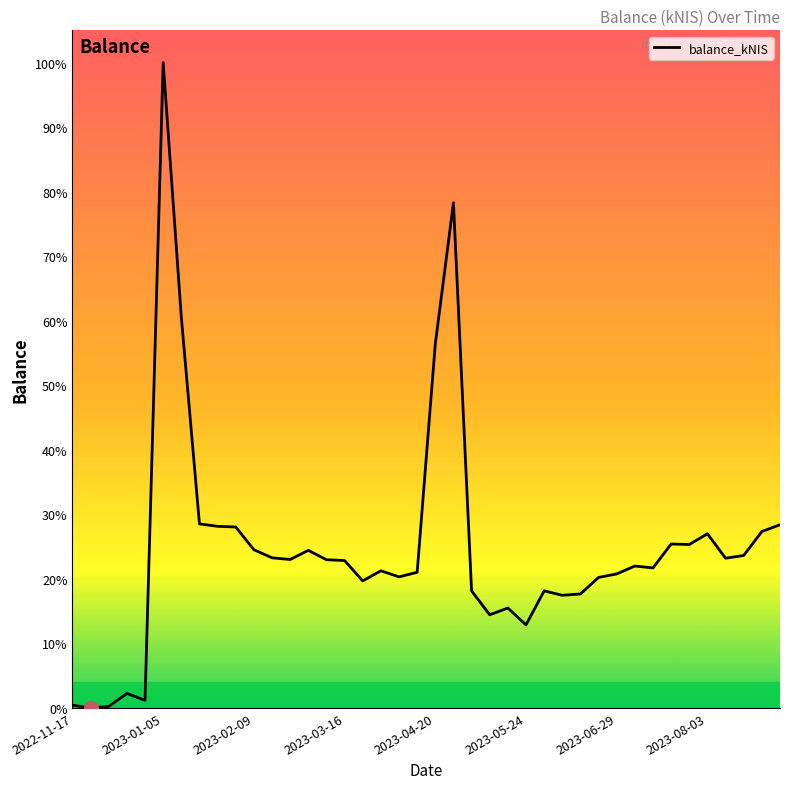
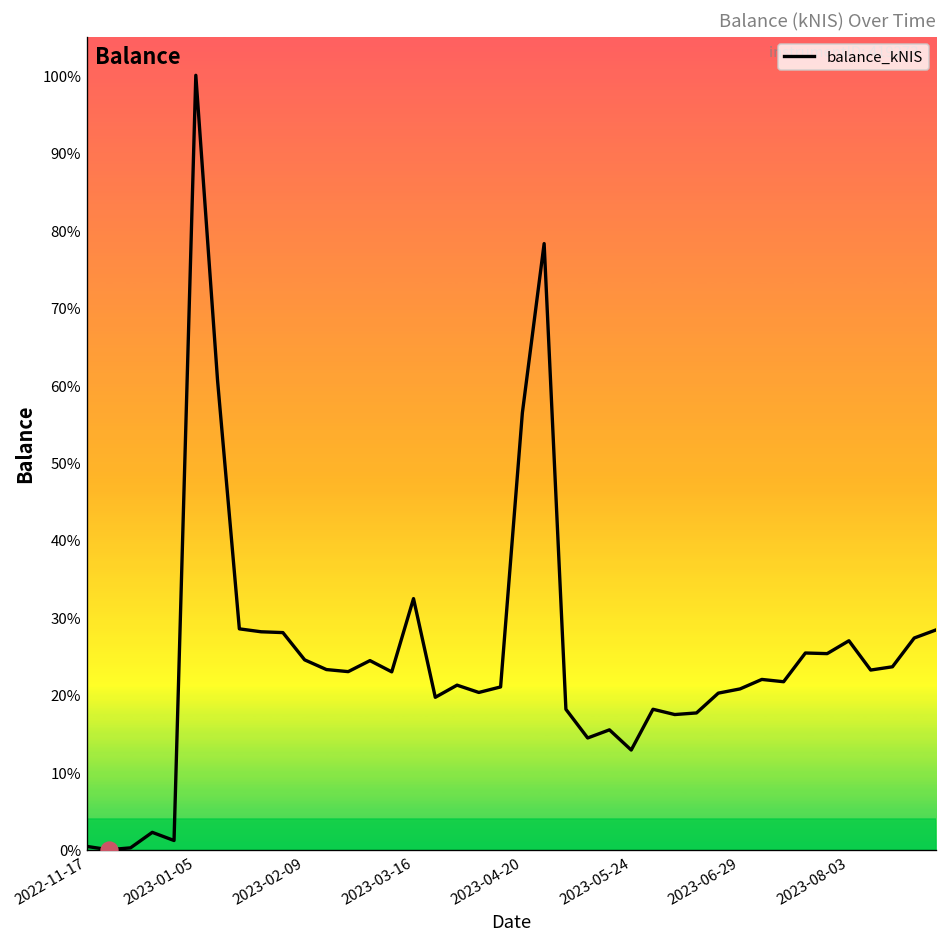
  {
    "balance_kNIS": {
      "2023-01-05": "100%",
      "2023-02-09": "25%",
-     "2023-03-16": "23%",
+     "2023-03-16": "32%",
      "2023-04-20": "56%",
      "2023-05-24": "13%",
      "2023-06-29": "21%",
      "2023-08-03": "27%"
    }
  }
